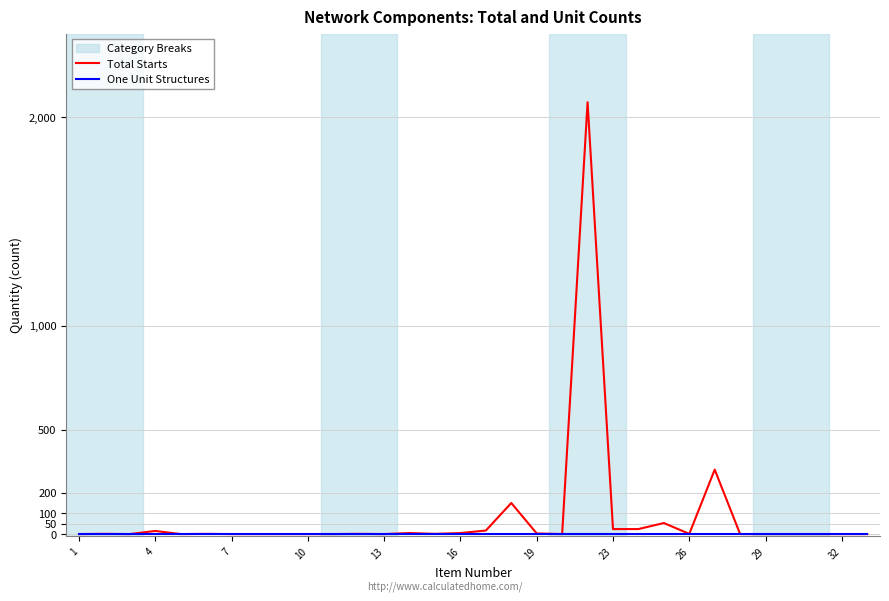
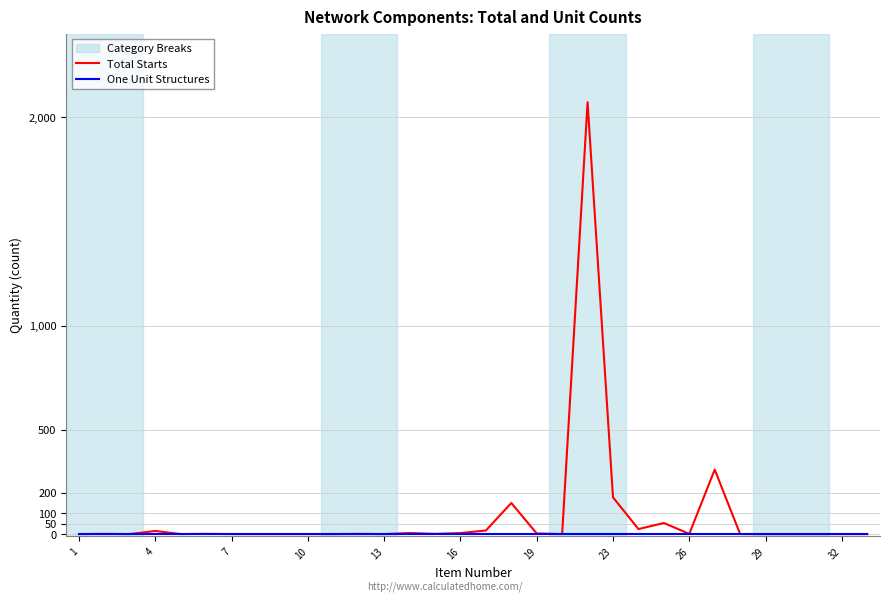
  {
    "Total Starts": {
      "4": 20,
-     "23": 30
+     "23": 180
    },
    "One Unit Structures": {
      "4": 0,
      "23": 0
    }
  }
